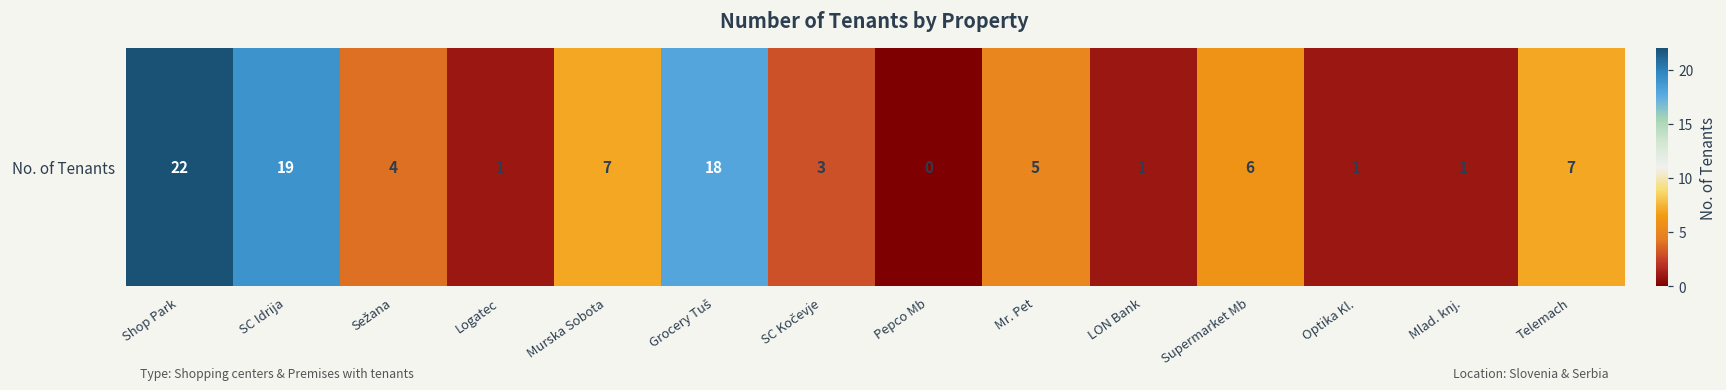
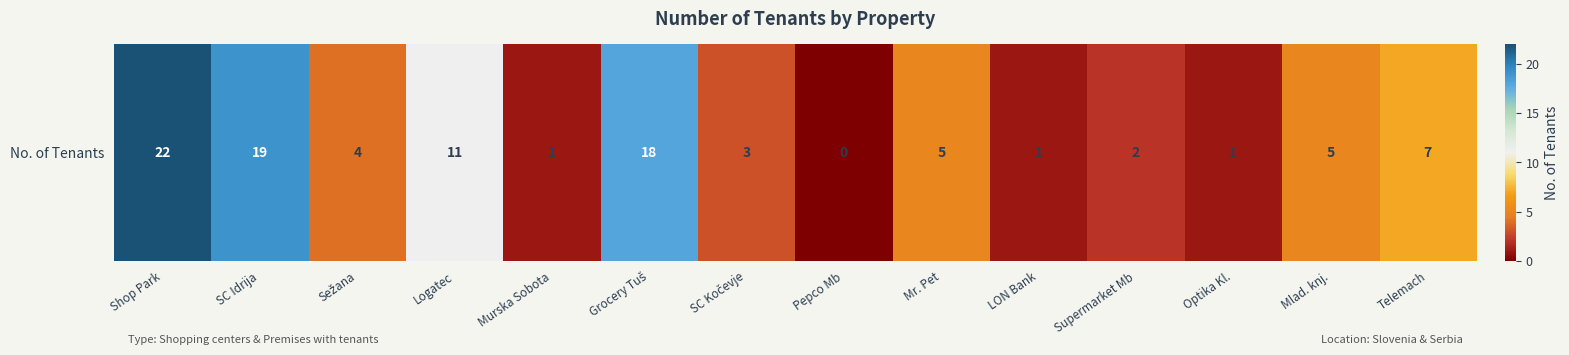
  {
    "No. of Tenants": {
      "Shop Park": 22,
      "SC Idrija": 19,
      "Sežana": 4,
-     "Logatec": 1,
-     "Murska Sobota": 7,
+     "Logatec": 11,
+     "Murska Sobota": 1,
      "Grocery Tuš": 18,
      "SC Kočevje": 3,
      "Pepco Mb": 0,
      "Mr. Pet": 5,
      "LON Bank": 1,
-     "Supermarket Mb": 6,
+     "Supermarket Mb": 2,
      "Optika Kl.": 1,
-     "Mlad. knj.": 1,
+     "Mlad. knj.": 5,
      "Telemach": 7
    }
  }
